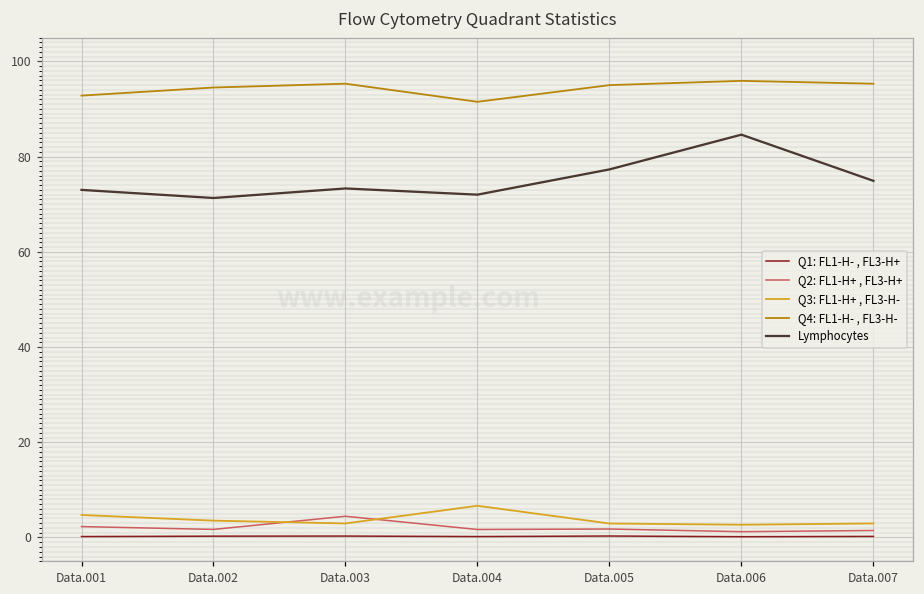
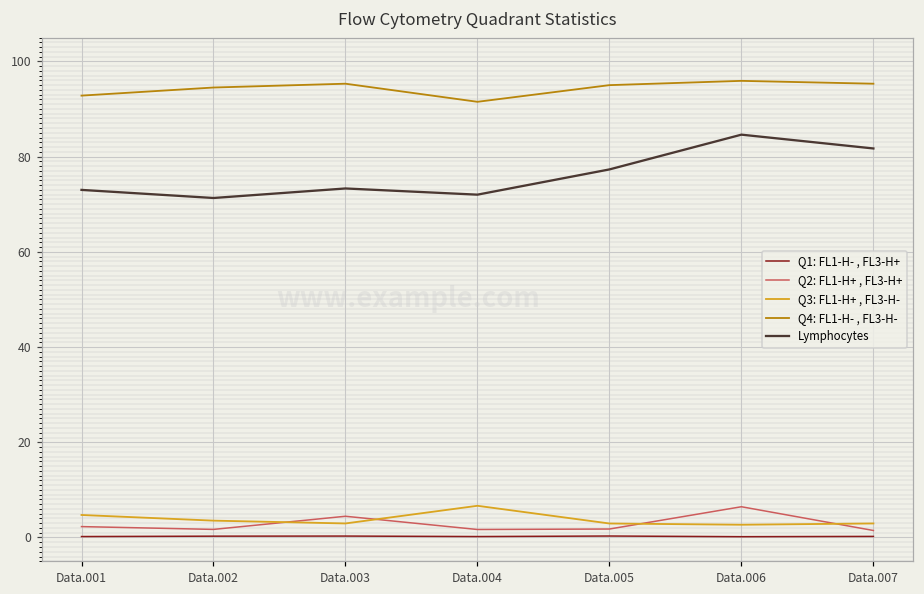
  {
    "Q1: FL1-H- , FL3-H+": {
      "Data.001": 0,
      "Data.002": 0,
      "Data.003": 0,
      "Data.004": 0,
      "Data.005": 0,
      "Data.006": 0,
      "Data.007": 0
    },
    "Q2: FL1-H+ , FL3-H+": {
      "Data.001": 2,
      "Data.002": 2,
      "Data.003": 4,
      "Data.004": 2,
      "Data.005": 2,
-     "Data.006": 1,
+     "Data.006": 6,
      "Data.007": 1
    },
    "Lymphocytes": {
      "Data.001": 73,
      "Data.002": 71,
      "Data.003": 73,
      "Data.004": 72,
      "Data.005": 77,
      "Data.006": 85,
-     "Data.007": 75
+     "Data.007": 82
    }
  }
